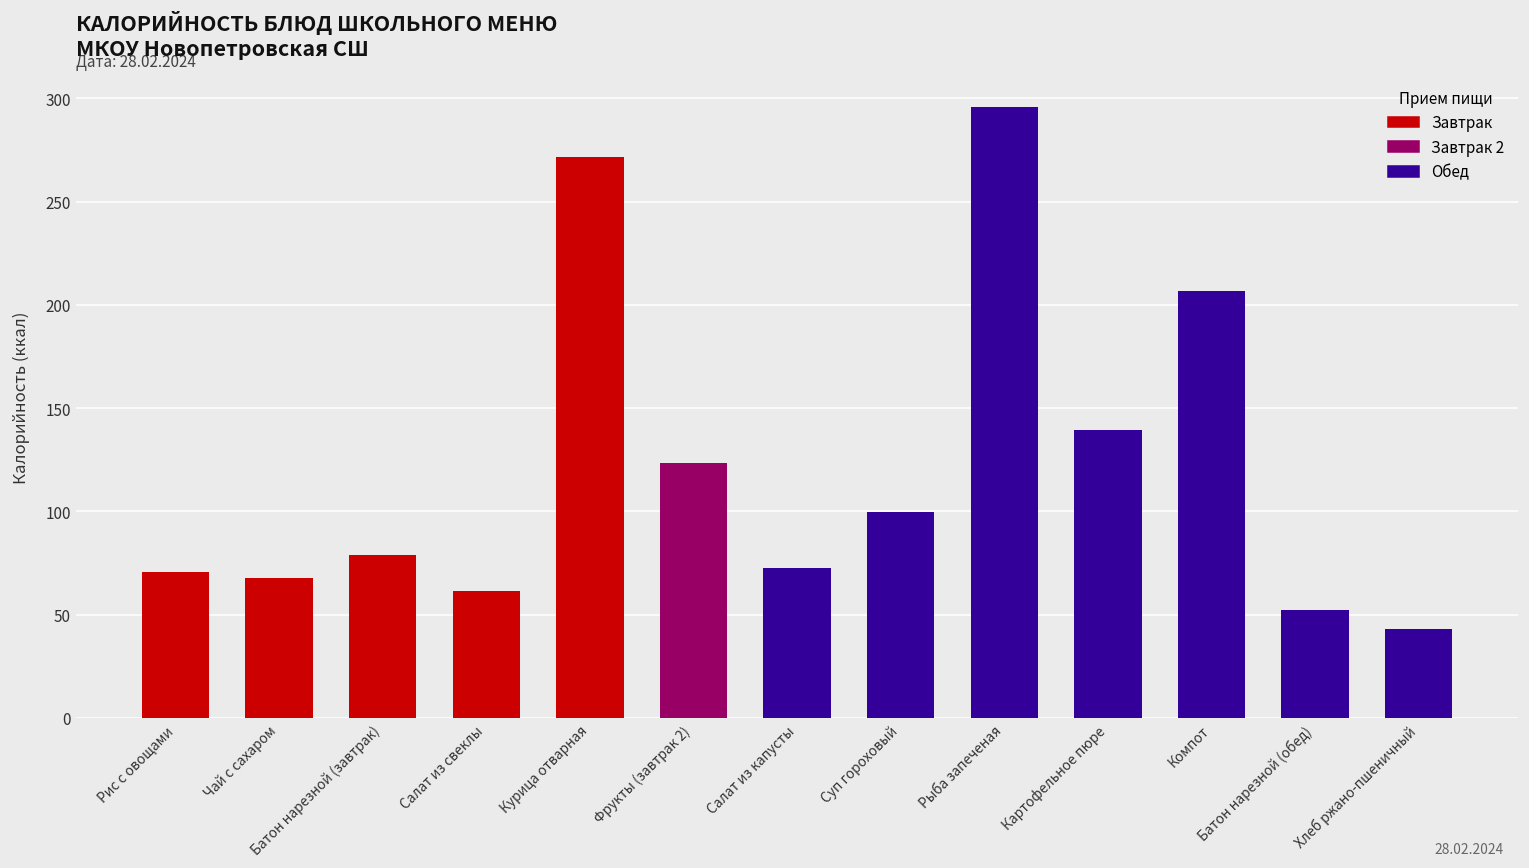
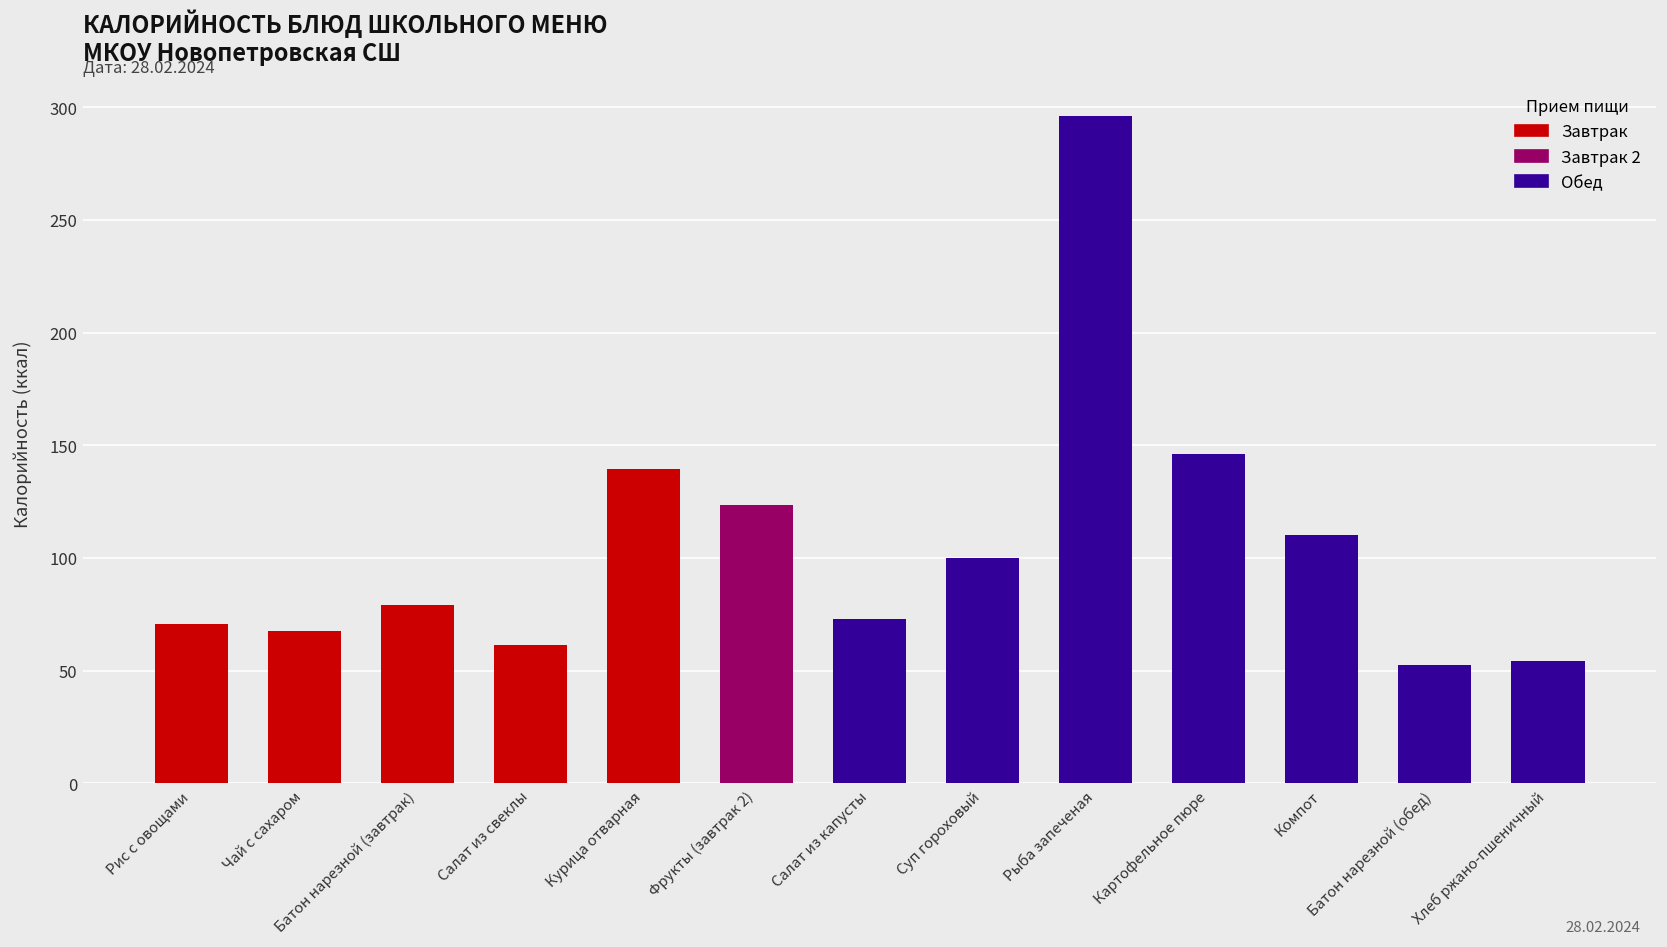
  {
    "Рис с овощами": 71,
    "Чай с сахаром": 68,
    "Батон нарезной (завтрак)": 79,
    "Салат из свеклы": 61,
-   "Курица отварная": 272,
+   "Курица отварная": 139,
    "Фрукты (завтрак 2)": 124,
    "Салат из капусты": 73,
    "Суп гороховый": 100,
    "Рыба запеченая": 296,
-   "Картофельное пюре": 139,
-   "Компот": 207,
+   "Картофельное пюре": 146,
+   "Компот": 110,
    "Батон нарезной (обед)": 52,
-   "Хлеб ржано-пшеничный": 43
+   "Хлеб ржано-пшеничный": 54
  }
